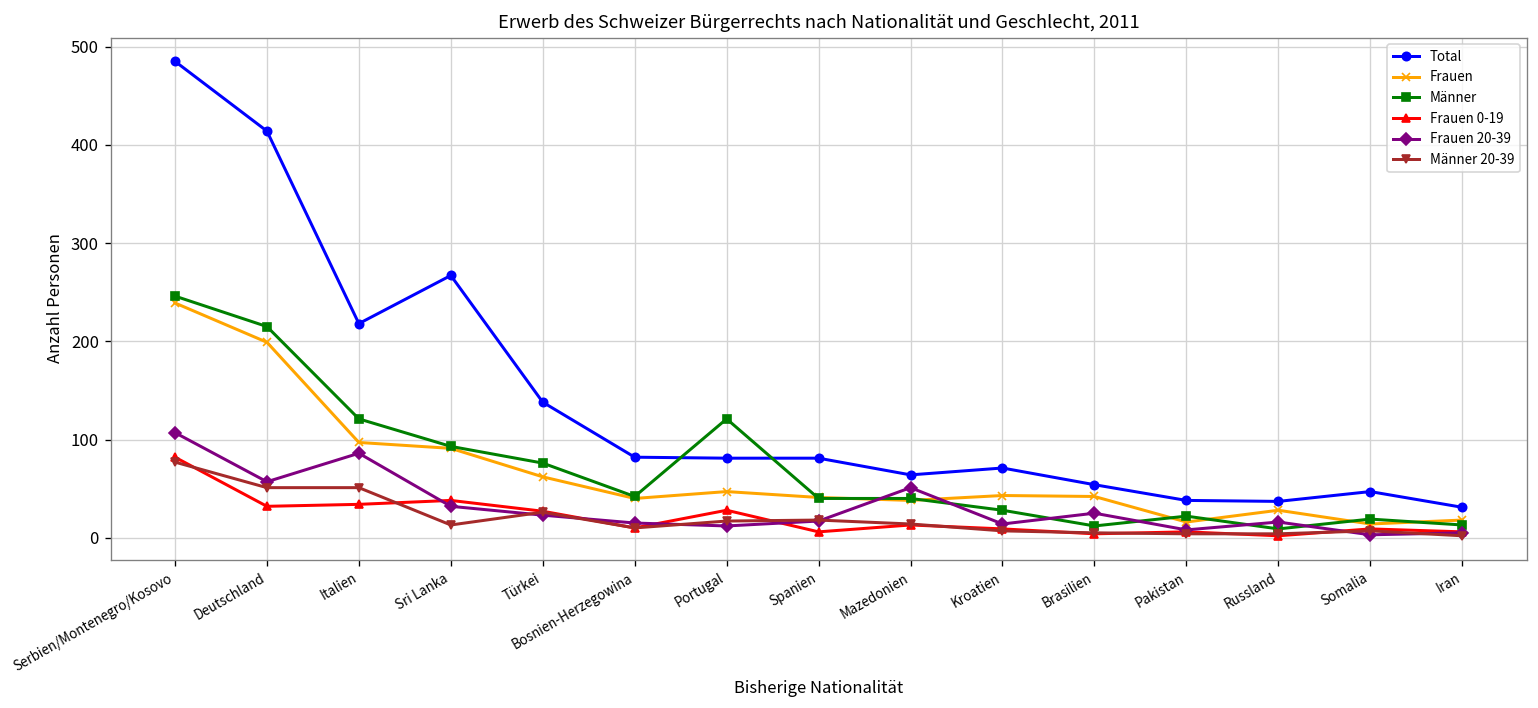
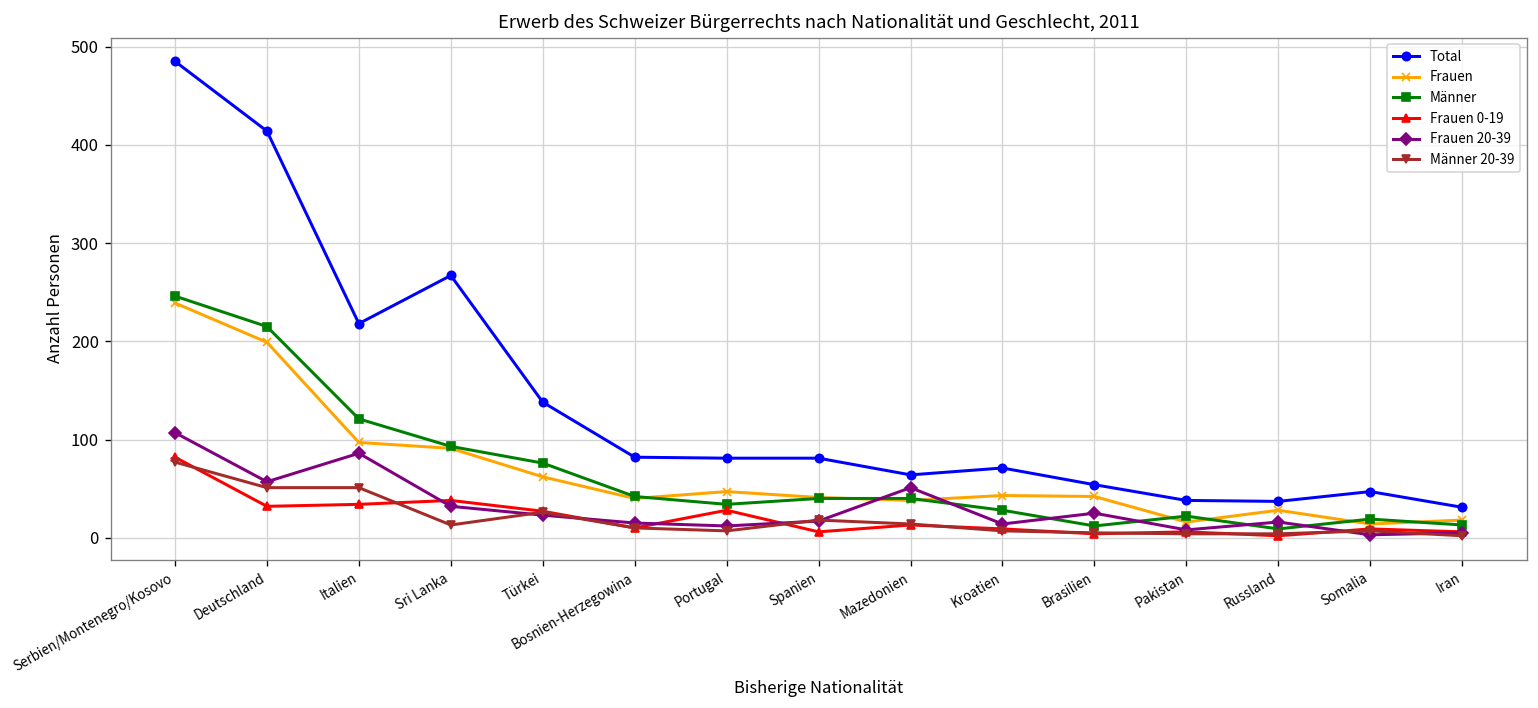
  {
    "Total": {
      "Serbien/Montenegro/Kosovo": 490,
      "Deutschland": 410,
      "Italien": 220,
      "Sri Lanka": 270,
      "Türkei": 140,
      "Bosnien-Herzegowina": 80,
      "Portugal": 80,
      "Spanien": 80,
      "Mazedonien": 60,
      "Kroatien": 70,
      "Brasilien": 50,
      "Pakistan": 40,
      "Russland": 40,
      "Somalia": 50,
      "Iran": 30
    },
    "Frauen": {
      "Serbien/Montenegro/Kosovo": 240,
      "Deutschland": 200,
      "Italien": 100,
      "Türkei": 60,
      "Portugal": 50,
      "Kroatien": 40,
      "Brasilien": 40,
      "Pakistan": 20,
      "Russland": 30,
      "Somalia": 10,
      "Iran": 20
    },
    "Männer": {
      "Serbien/Montenegro/Kosovo": 250,
      "Deutschland": 220,
      "Italien": 120,
      "Türkei": 80,
-     "Portugal": 120,
+     "Portugal": 30,
      "Kroatien": 30,
      "Brasilien": 10,
      "Pakistan": 20,
      "Russland": 10,
      "Somalia": 20,
      "Iran": 10
    },
    "Frauen 0-19": {
      "Serbien/Montenegro/Kosovo": 80,
      "Deutschland": 30,
      "Italien": 30,
      "Sri Lanka": 40,
      "Portugal": 30,
      "Spanien": 10
    },
    "Frauen 20-39": {
      "Serbien/Montenegro/Kosovo": 110,
      "Deutschland": 60,
      "Italien": 90,
      "Sri Lanka": 30,
      "Bosnien-Herzegowina": 20,
      "Portugal": 10,
      "Mazedonien": 50,
      "Kroatien": 10,
      "Brasilien": 30,
      "Russland": 20,
      "Somalia": 0
    },
    "Männer 20-39": {
      "Serbien/Montenegro/Kosovo": 80,
      "Deutschland": 50,
      "Italien": 50,
      "Sri Lanka": 10,
-     "Portugal": 20
+     "Portugal": 10
    }
  }
